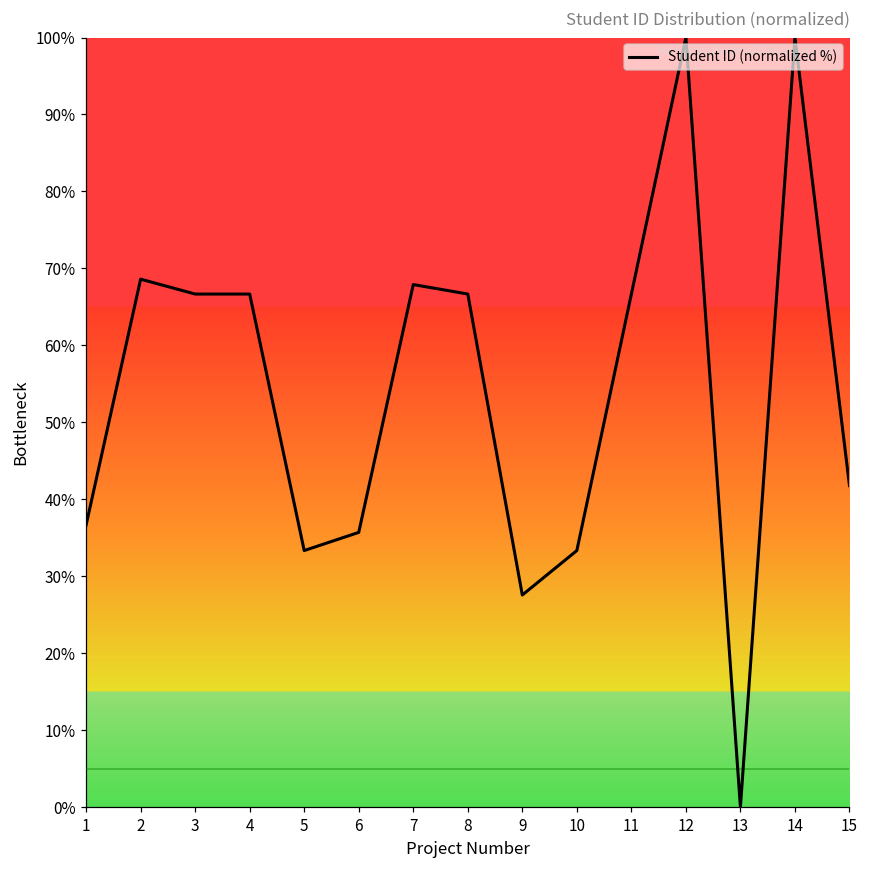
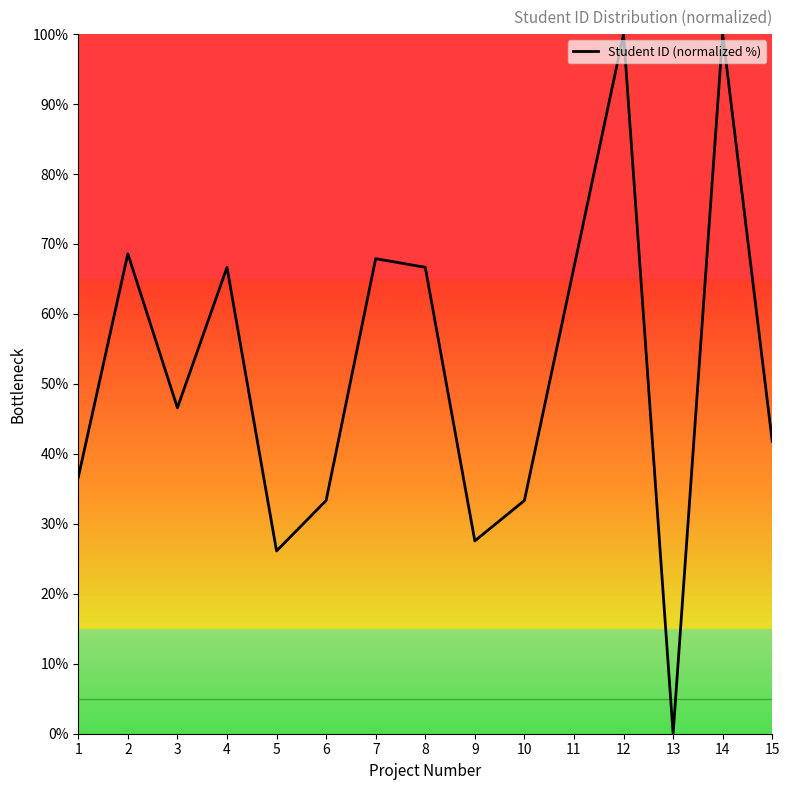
  {
    "1": "37%",
    "2": "69%",
-   "3": "67%",
+   "3": "47%",
    "4": "67%",
-   "5": "33%",
-   "6": "36%",
+   "5": "26%",
+   "6": "33%",
    "7": "68%",
    "8": "67%",
    "9": "28%",
    "10": "33%",
    "11": "67%",
    "12": "100%",
    "13": "0%",
    "14": "100%",
    "15": "42%"
  }
